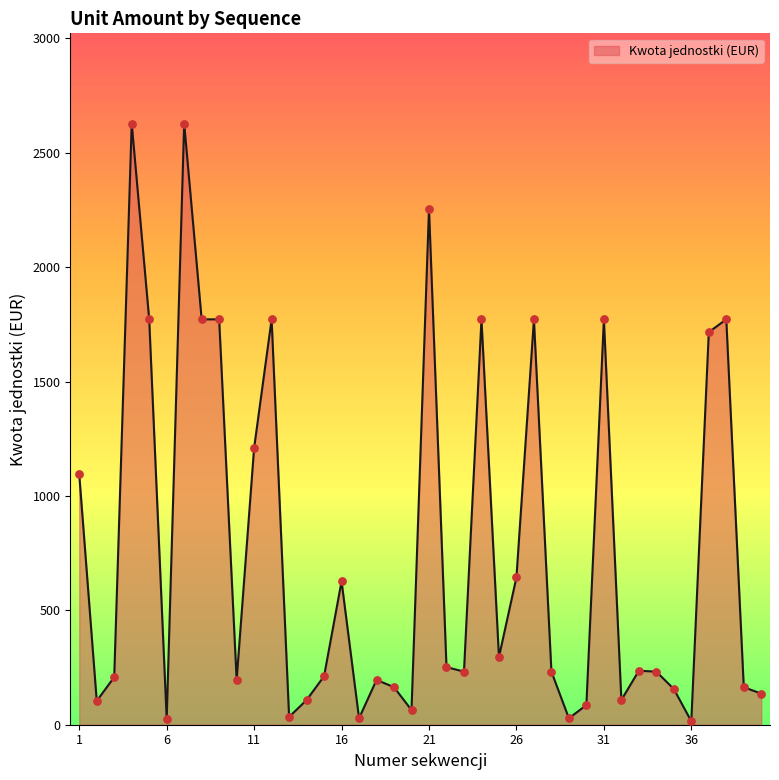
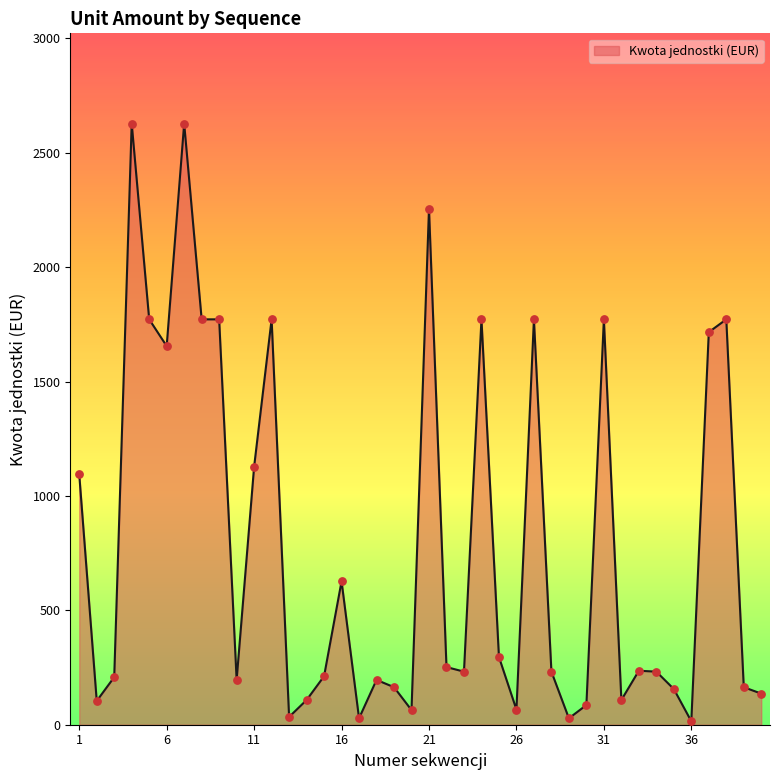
  {
    "1": 1090,
-   "6": 20,
-   "11": 1210,
+   "6": 1660,
+   "11": 1130,
    "16": 630,
    "21": 2260,
-   "26": 640,
+   "26": 70,
    "31": 1770,
    "36": 20
  }
